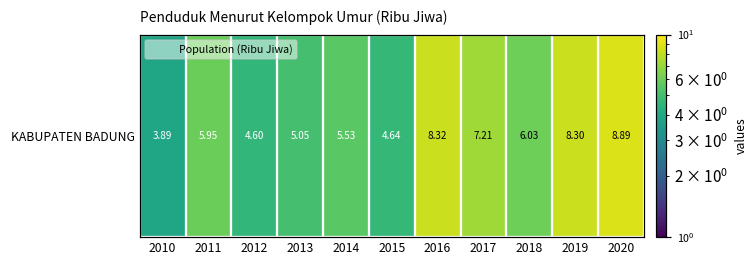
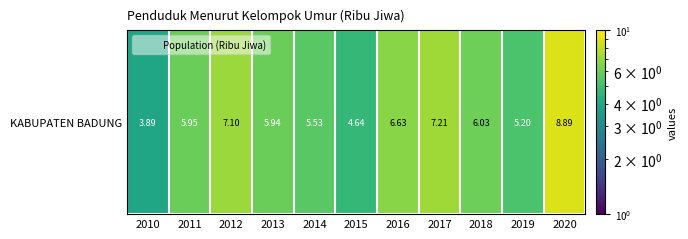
  {
    "KABUPATEN BADUNG": {
      "2010": 3.89,
      "2011": 5.95,
-     "2012": 4.60,
-     "2013": 5.05,
+     "2012": 7.10,
+     "2013": 5.94,
      "2014": 5.53,
      "2015": 4.64,
-     "2016": 8.32,
+     "2016": 6.63,
      "2017": 7.21,
      "2018": 6.03,
-     "2019": 8.30,
+     "2019": 5.20,
      "2020": 8.89
    }
  }
